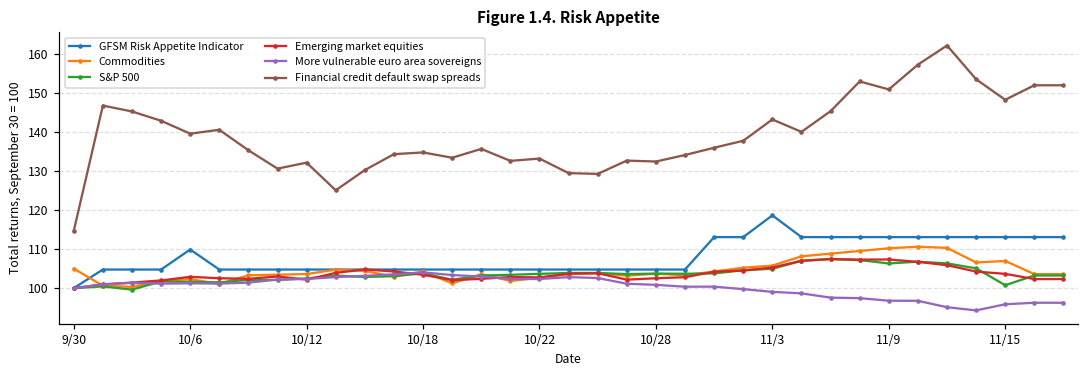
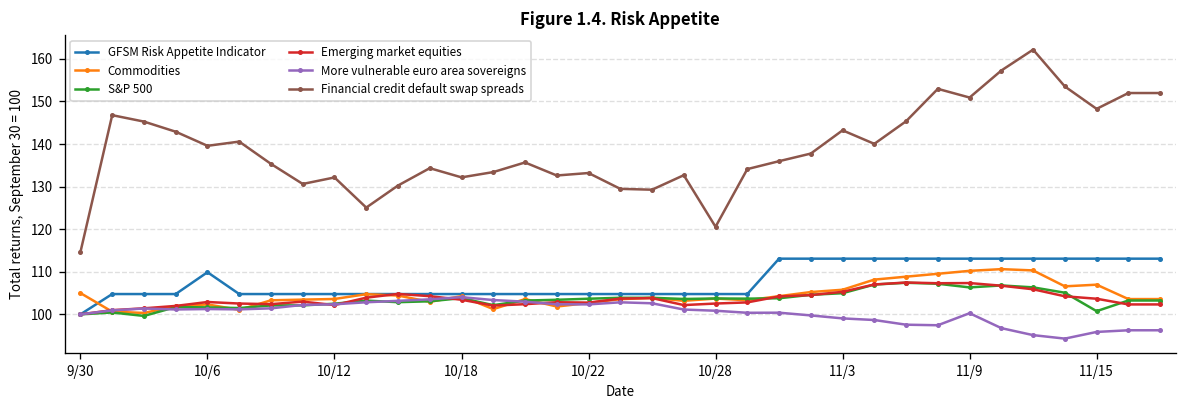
  {
    "GFSM Risk Appetite Indicator": {
      "10/6": 110,
      "10/12": 105,
      "10/22": 105,
      "10/28": 105,
-     "11/3": 119,
+     "11/3": 113,
      "11/9": 113,
      "11/15": 113
    },
    "Commodities": {
      "9/30": 105,
      "10/12": 104,
      "11/9": 110,
      "11/15": 107
    },
    "S&P 500": {
      "10/22": 104,
      "11/9": 106,
      "11/15": 101
    },
    "Emerging market equities": {
      "10/28": 103,
      "11/9": 107,
      "11/15": 104
    },
    "More vulnerable euro area sovereigns": {
      "10/28": 101,
      "11/3": 99,
-     "11/9": 97,
+     "11/9": 100,
      "11/15": 96
    },
    "Financial credit default swap spreads": {
      "9/30": 115,
      "10/6": 140,
      "10/12": 132,
-     "10/18": 135,
+     "10/18": 132,
      "10/22": 133,
-     "10/28": 132,
+     "10/28": 121,
      "11/3": 143,
      "11/9": 151,
      "11/15": 148
    }
  }
